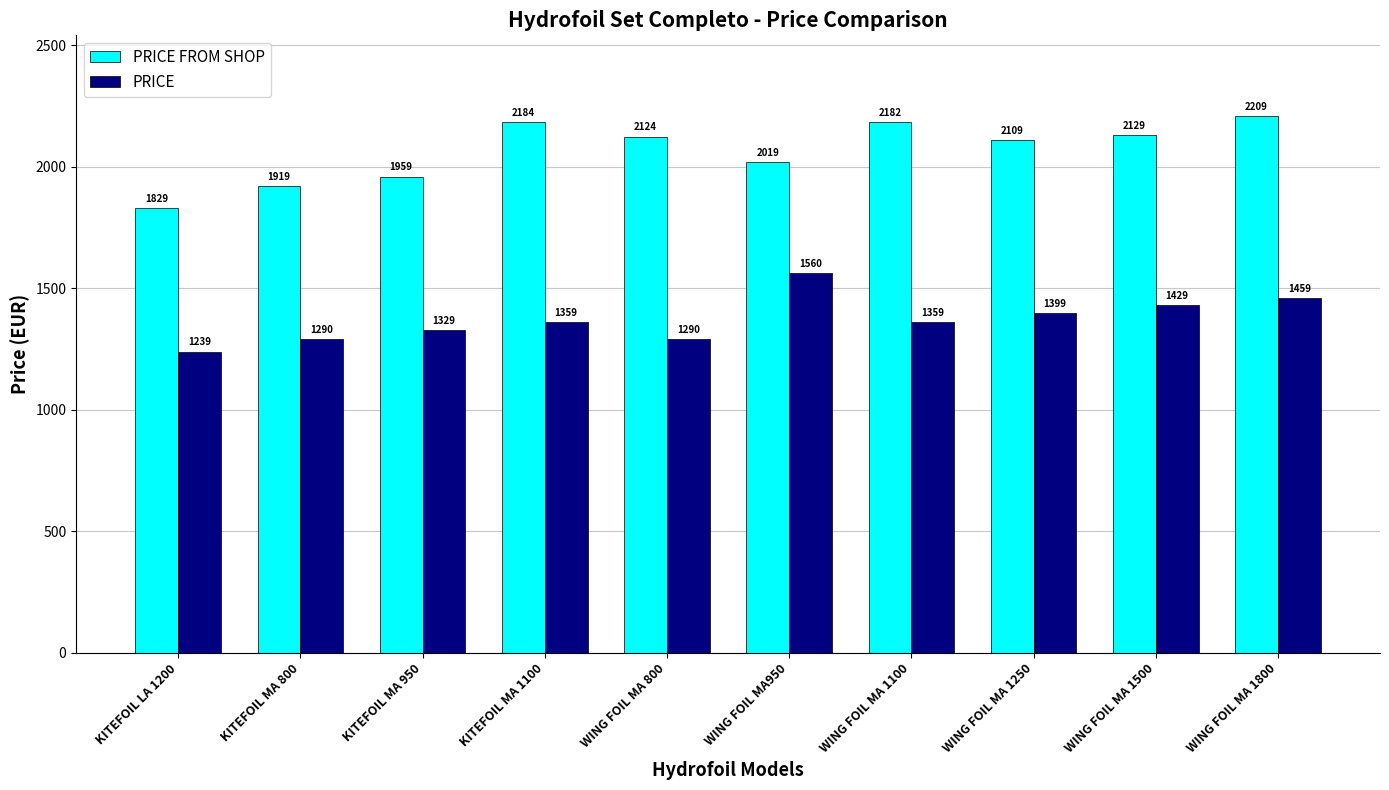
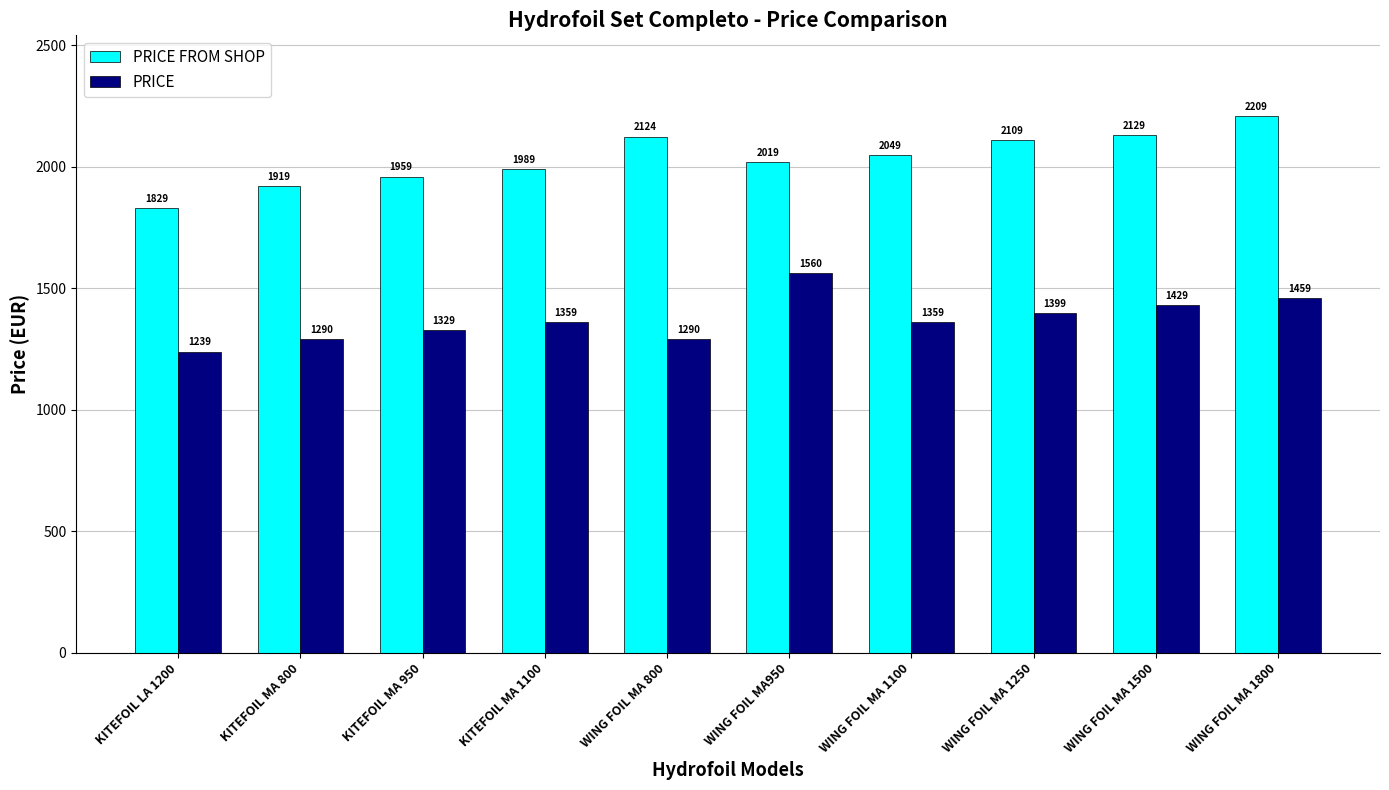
  {
    "PRICE FROM SHOP": {
      "KITEFOIL LA 1200": 1829,
      "KITEFOIL MA 800": 1919,
      "KITEFOIL MA 950": 1959,
-     "KITEFOIL MA 1100": 2184,
+     "KITEFOIL MA 1100": 1989,
      "WING FOIL MA 800": 2124,
      "WING FOIL MA950": 2019,
-     "WING FOIL MA 1100": 2182,
+     "WING FOIL MA 1100": 2049,
      "WING FOIL MA 1250": 2109,
      "WING FOIL MA 1500": 2129,
      "WING FOIL MA 1800": 2209
    },
    "PRICE": {
      "KITEFOIL LA 1200": 1239,
      "KITEFOIL MA 800": 1290,
      "KITEFOIL MA 950": 1329,
      "KITEFOIL MA 1100": 1359,
      "WING FOIL MA 800": 1290,
      "WING FOIL MA950": 1560,
      "WING FOIL MA 1100": 1359,
      "WING FOIL MA 1250": 1399,
      "WING FOIL MA 1500": 1429,
      "WING FOIL MA 1800": 1459
    }
  }
